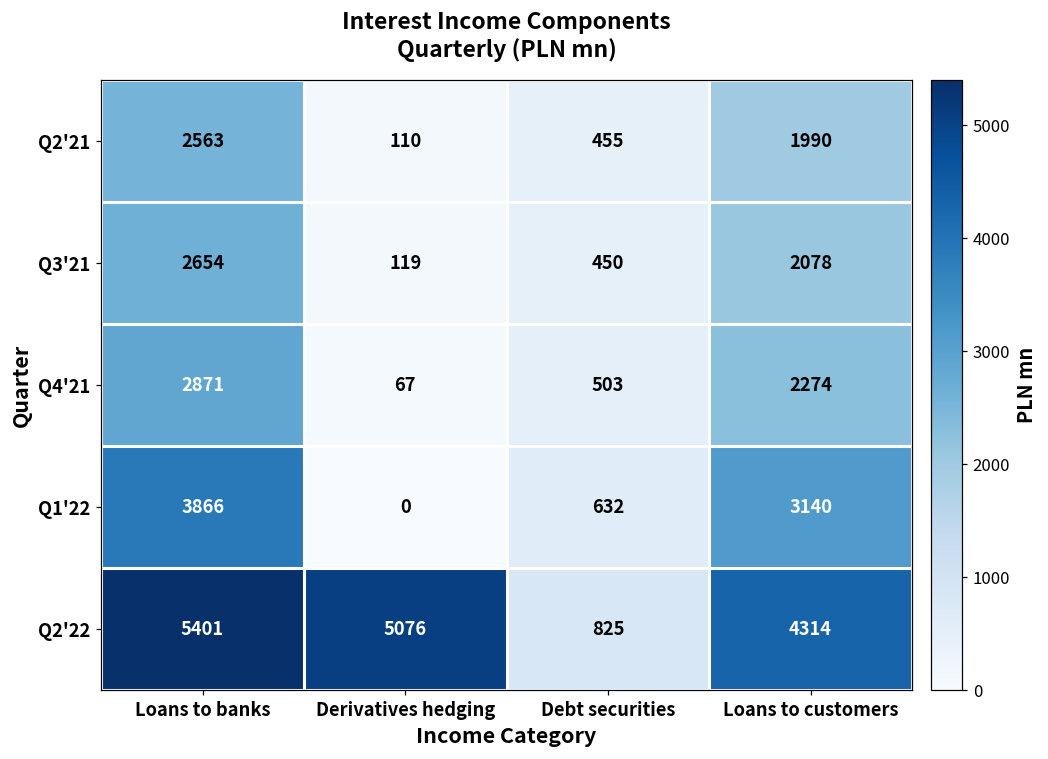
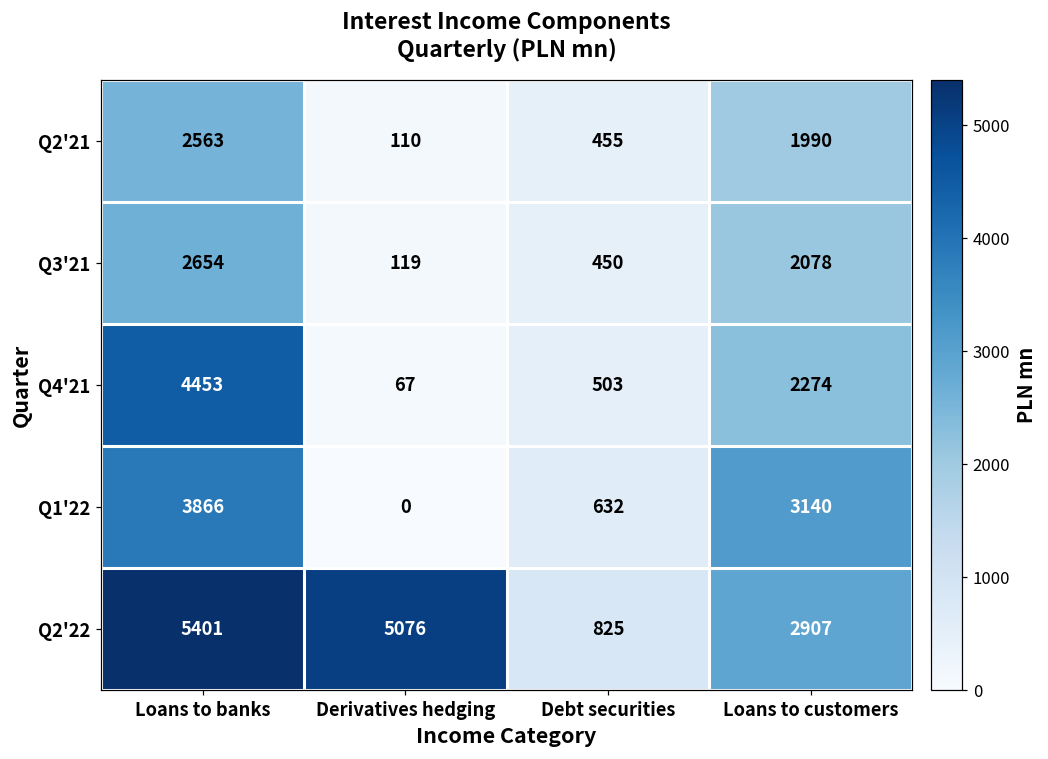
  {
    "Q2'21": {
      "Loans to banks": 2563,
      "Derivatives hedging": 110,
      "Debt securities": 455,
      "Loans to customers": 1990
    },
    "Q3'21": {
      "Loans to banks": 2654,
      "Derivatives hedging": 119,
      "Debt securities": 450,
      "Loans to customers": 2078
    },
    "Q4'21": {
-     "Loans to banks": 2871,
+     "Loans to banks": 4453,
      "Derivatives hedging": 67,
      "Debt securities": 503,
      "Loans to customers": 2274
    },
    "Q1'22": {
      "Loans to banks": 3866,
      "Derivatives hedging": 0,
      "Debt securities": 632,
      "Loans to customers": 3140
    },
    "Q2'22": {
      "Loans to banks": 5401,
      "Derivatives hedging": 5076,
      "Debt securities": 825,
-     "Loans to customers": 4314
+     "Loans to customers": 2907
    }
  }
